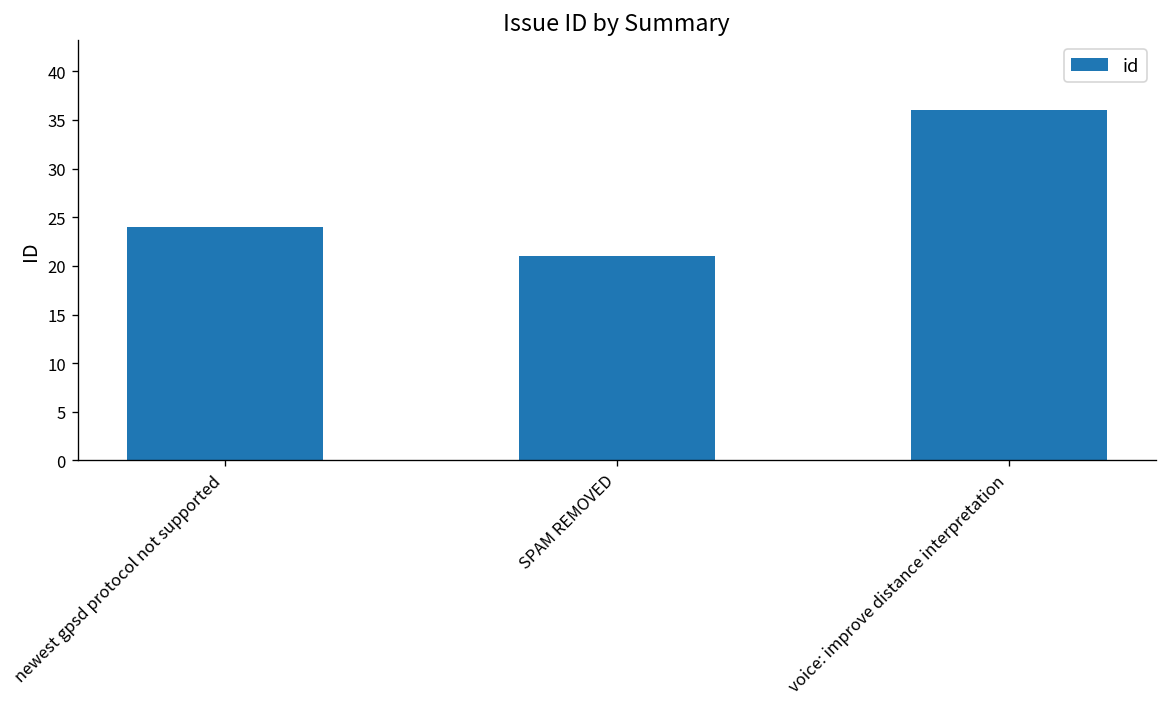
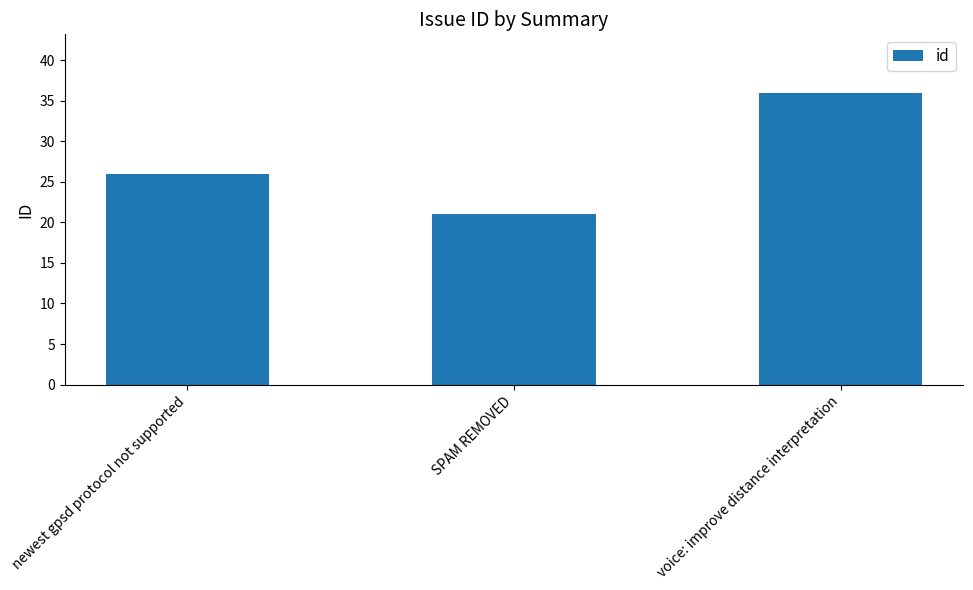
  {
-   "newest gpsd protocol not supported": 24,
+   "newest gpsd protocol not supported": 26,
    "SPAM REMOVED": 21,
    "voice: improve distance interpretation": 36
  }
